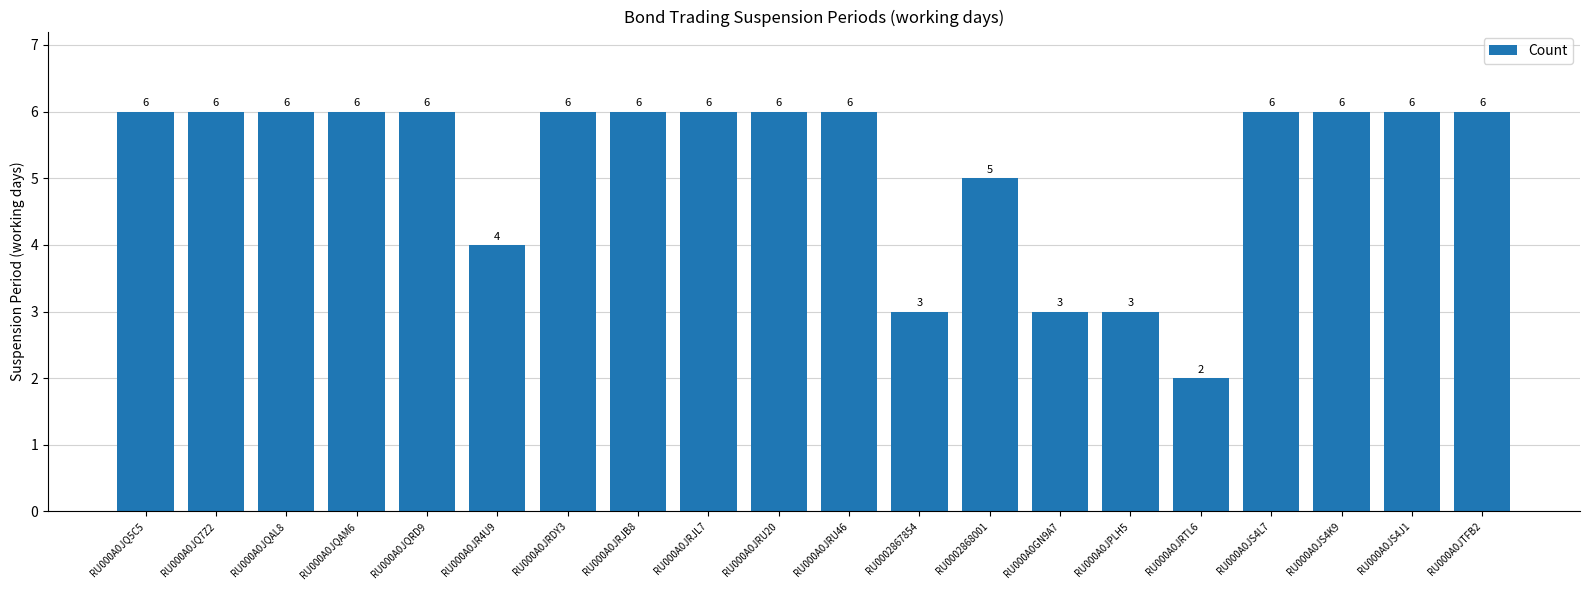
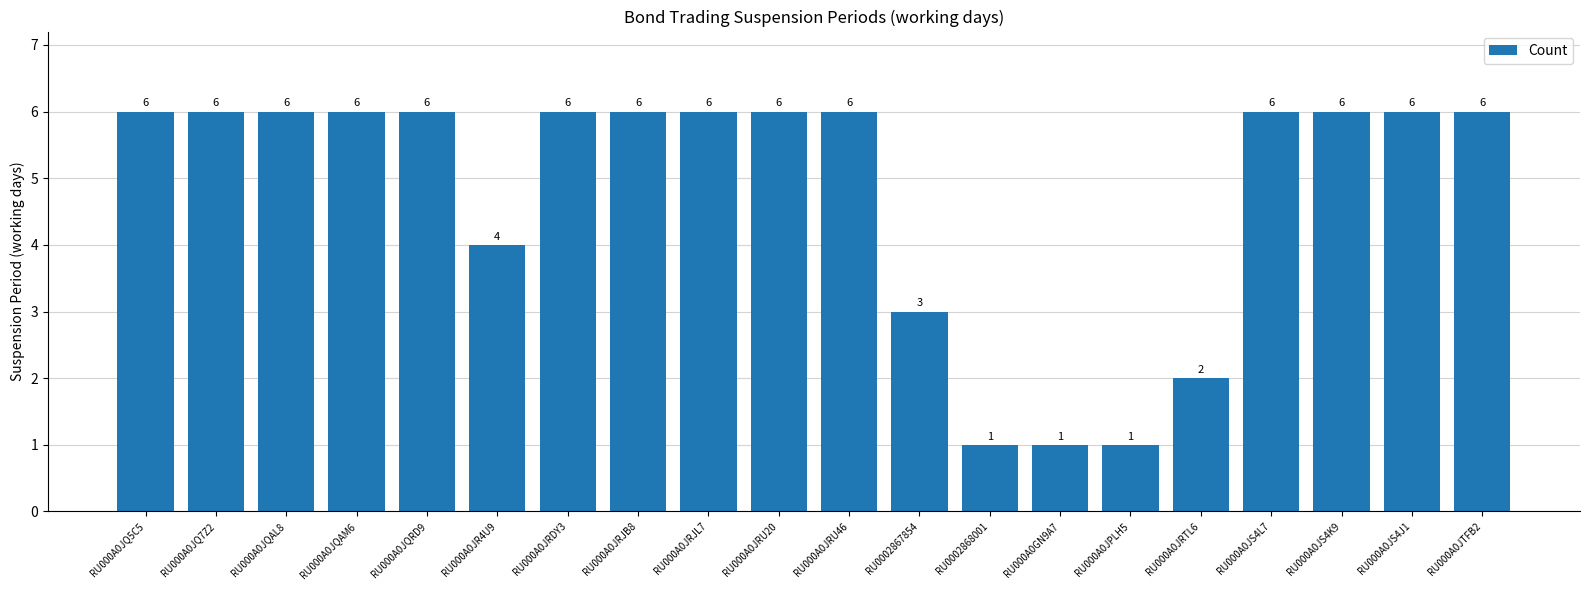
  {
    "RU000A0JQ5C5": 6,
    "RU000A0JQ7Z2": 6,
    "RU000A0JQAL8": 6,
    "RU000A0JQAM6": 6,
    "RU000A0JQRD9": 6,
    "RU000A0JR4U9": 4,
    "RU000A0JRDY3": 6,
    "RU000A0JRJB8": 6,
    "RU000A0JRJL7": 6,
    "RU000A0JRU20": 6,
    "RU000A0JRU46": 6,
    "RU0002867854": 3,
-   "RU0002868001": 5,
-   "RU000A0GN9A7": 3,
-   "RU000A0JPLH5": 3,
+   "RU0002868001": 1,
+   "RU000A0GN9A7": 1,
+   "RU000A0JPLH5": 1,
    "RU000A0JRTL6": 2,
    "RU000A0JS4L7": 6,
    "RU000A0JS4K9": 6,
    "RU000A0JS4J1": 6,
    "RU000A0JTFB2": 6
  }
